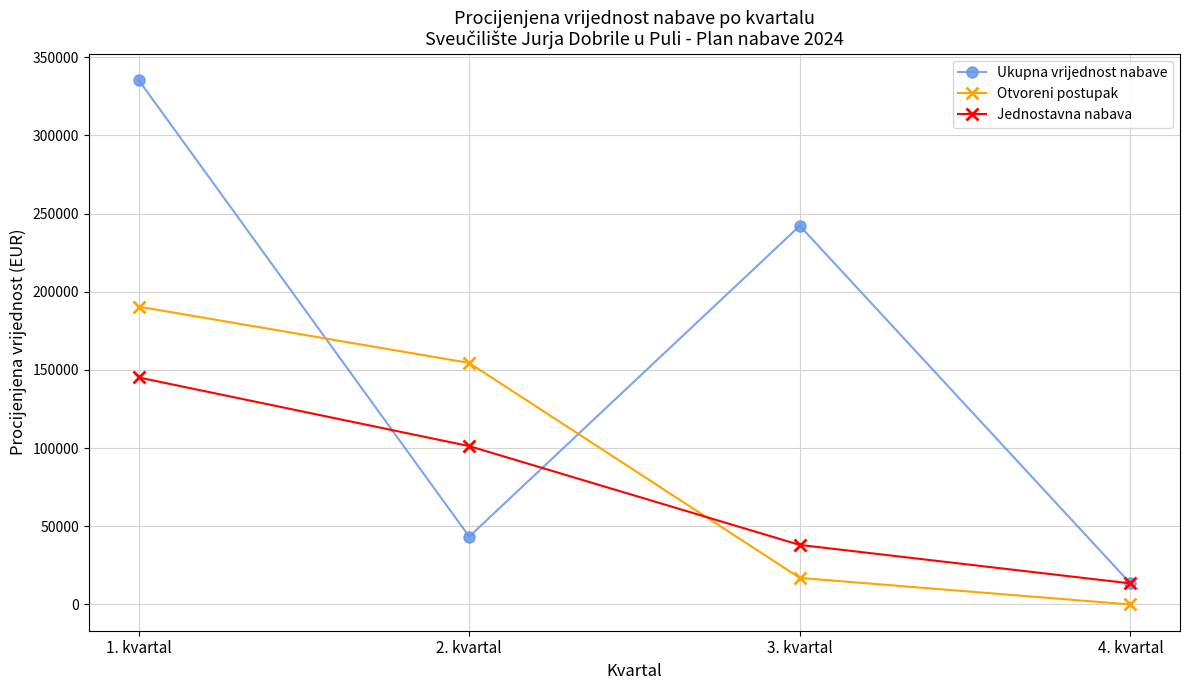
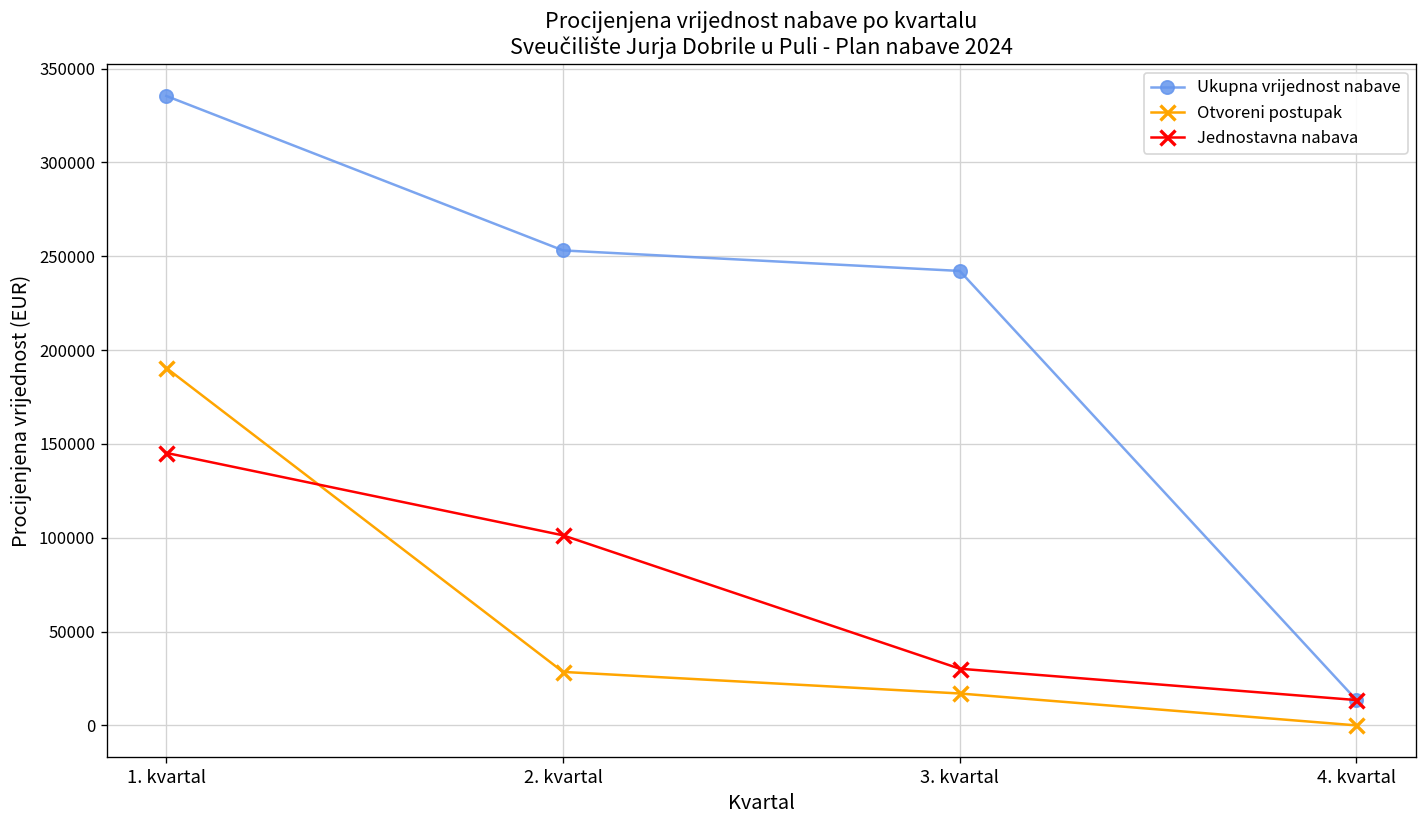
  {
    "Ukupna vrijednost nabave": {
      "1. kvartal": 335000,
-     "2. kvartal": 43000,
+     "2. kvartal": 253000,
      "3. kvartal": 242000
    },
    "Otvoreni postupak": {
      "1. kvartal": 190000,
-     "2. kvartal": 154000,
+     "2. kvartal": 29000,
      "3. kvartal": 17000,
      "4. kvartal": 0
    },
    "Jednostavna nabava": {
      "1. kvartal": 145000,
      "2. kvartal": 101000,
-     "3. kvartal": 38000
+     "3. kvartal": 30000
    }
  }
